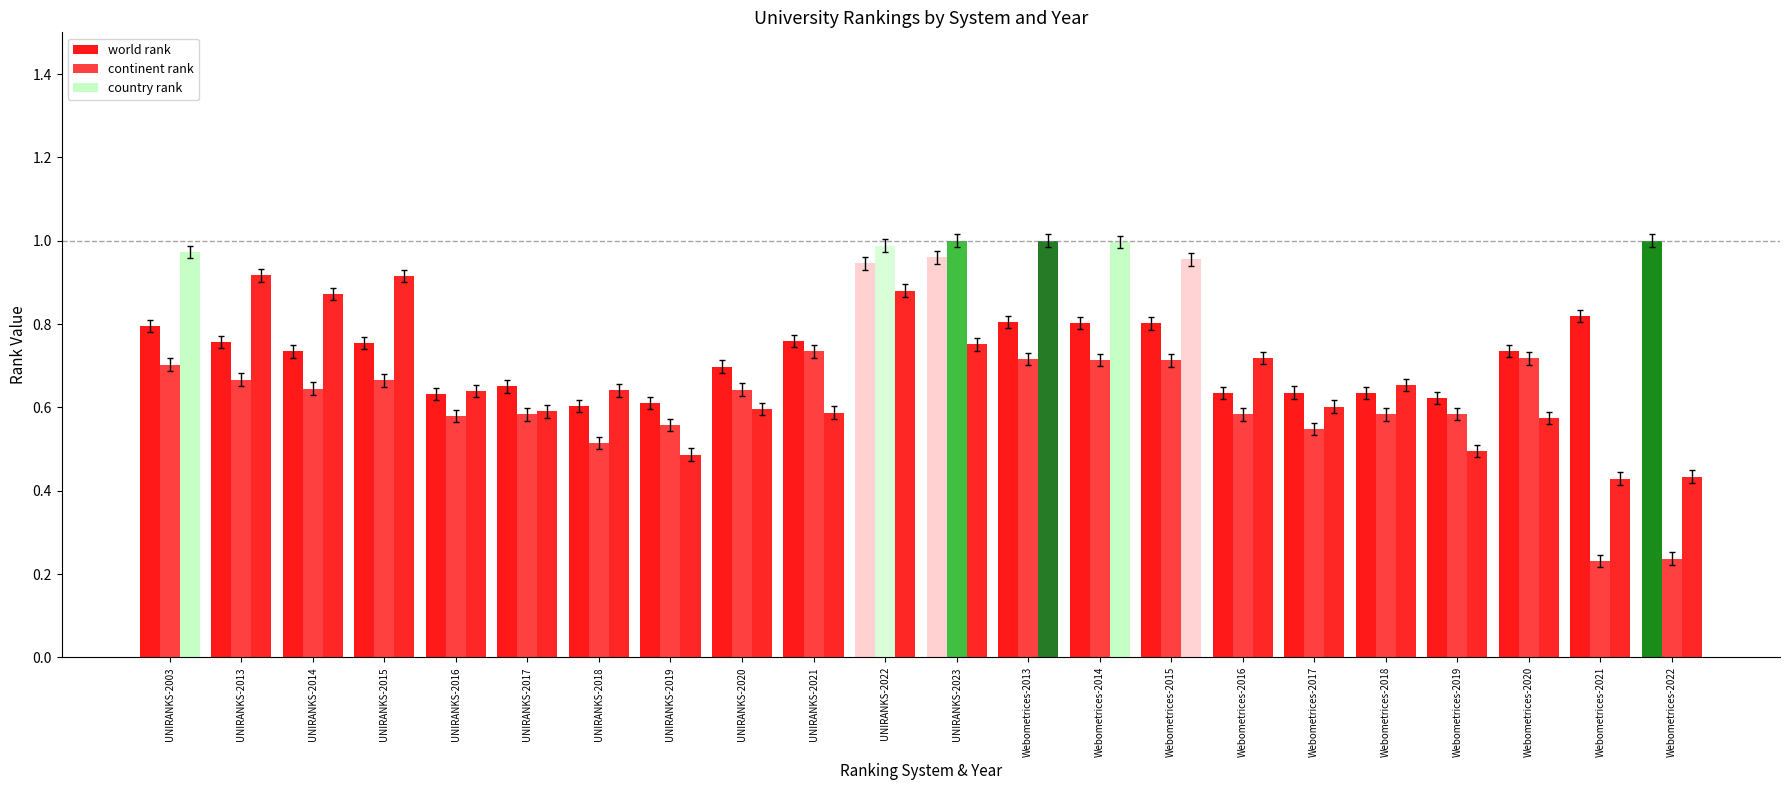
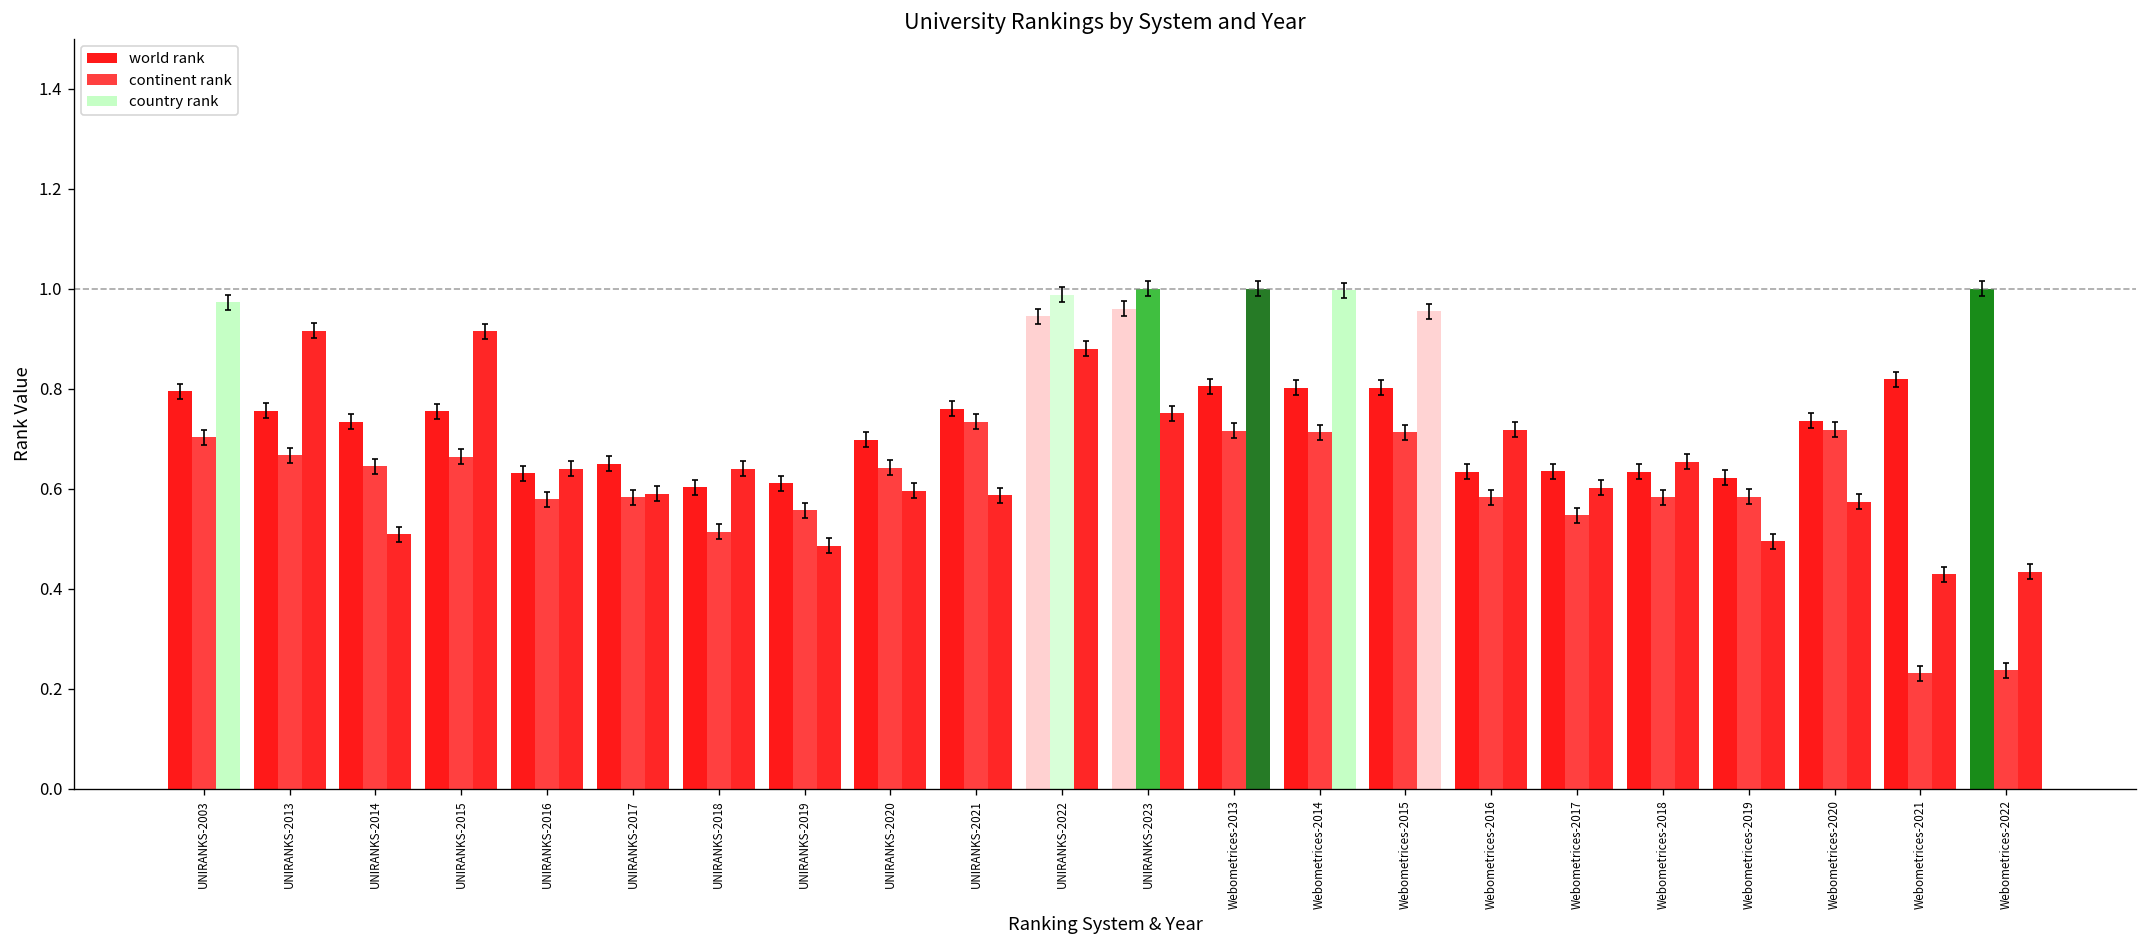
  {
    "country rank": {
      "UNIRANKS-2003": 0.97,
      "UNIRANKS-2013": 0.92,
-     "UNIRANKS-2014": 0.87,
+     "UNIRANKS-2014": 0.51,
      "UNIRANKS-2015": 0.92,
      "UNIRANKS-2016": 0.64,
      "UNIRANKS-2017": 0.59,
      "UNIRANKS-2018": 0.64,
      "UNIRANKS-2019": 0.49,
      "UNIRANKS-2020": 0.60,
      "UNIRANKS-2021": 0.59,
      "UNIRANKS-2022": 0.88,
      "UNIRANKS-2023": 0.75,
      "Webometrices-2013": 1.00,
      "Webometrices-2014": 1.00,
      "Webometrices-2015": 0.96,
      "Webometrices-2016": 0.72,
      "Webometrices-2017": 0.60,
      "Webometrices-2018": 0.65,
      "Webometrices-2019": 0.49,
      "Webometrices-2020": 0.57,
      "Webometrices-2021": 0.43,
      "Webometrices-2022": 0.43
    }
  }
